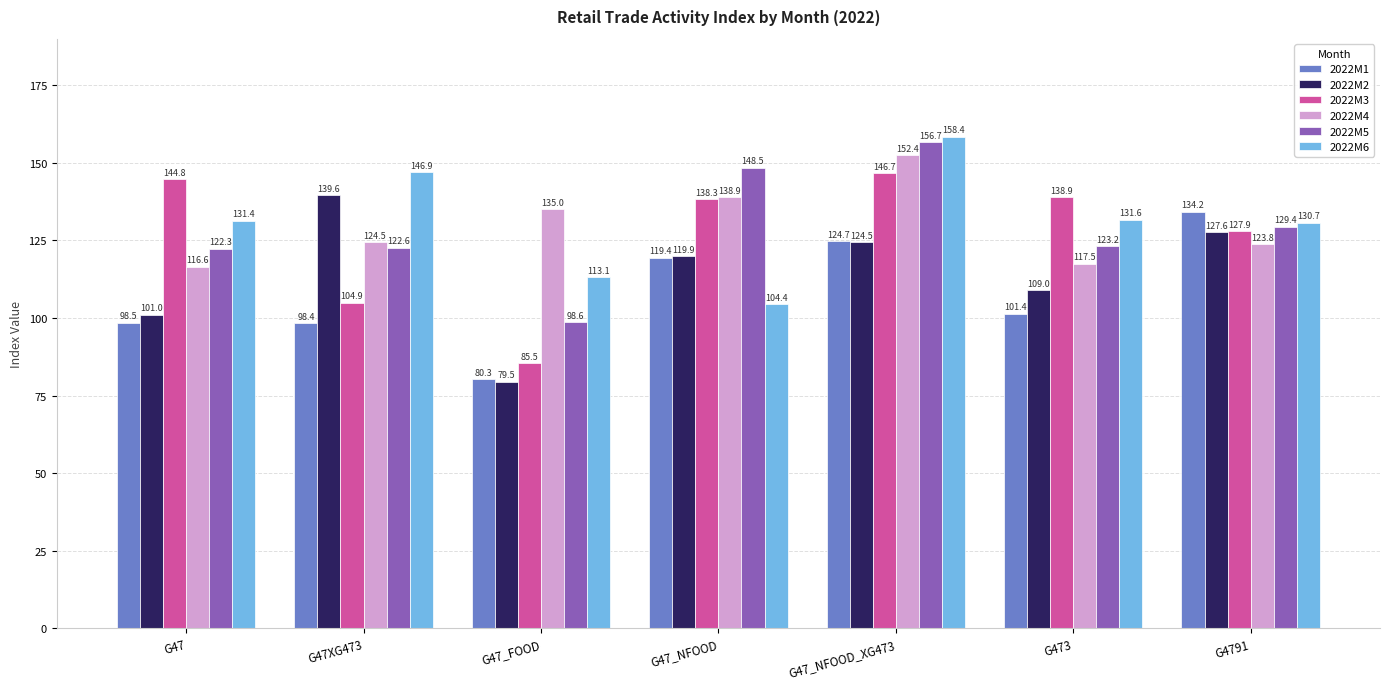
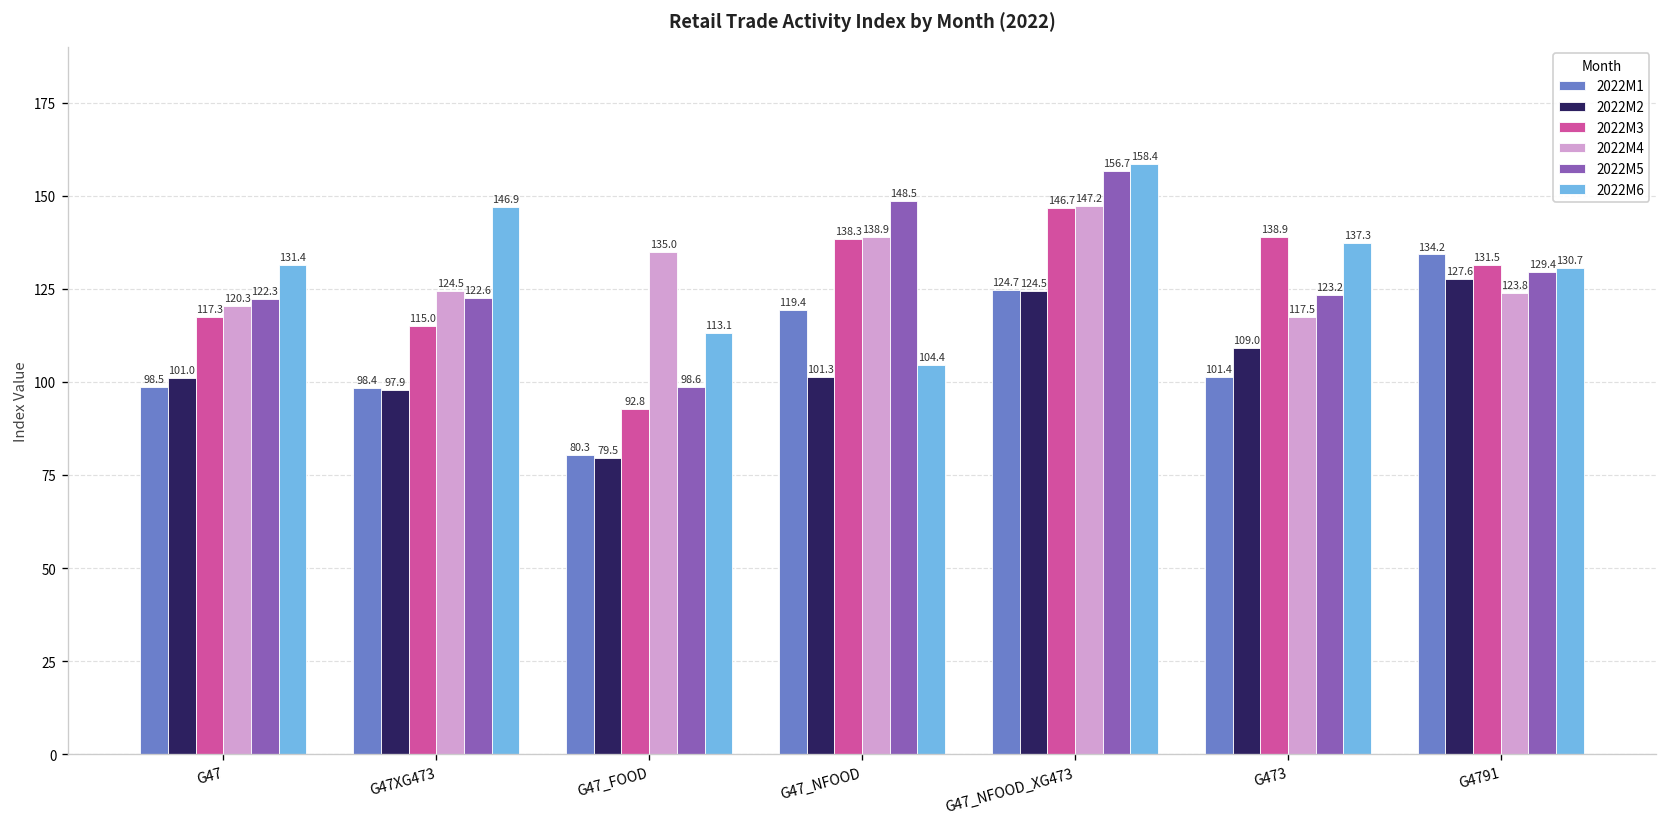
  {
    "2022M2": {
      "G47": 101.0,
-     "G47XG473": 139.6,
+     "G47XG473": 97.9,
      "G47_FOOD": 79.5,
-     "G47_NFOOD": 119.9,
+     "G47_NFOOD": 101.3,
      "G47_NFOOD_XG473": 124.5,
      "G473": 109.0,
      "G4791": 127.6
    },
    "2022M3": {
-     "G47": 144.8,
-     "G47XG473": 104.9,
-     "G47_FOOD": 85.5,
+     "G47": 117.3,
+     "G47XG473": 115.0,
+     "G47_FOOD": 92.8,
      "G47_NFOOD": 138.3,
      "G47_NFOOD_XG473": 146.7,
      "G473": 138.9,
-     "G4791": 127.9
+     "G4791": 131.5
    },
    "2022M4": {
-     "G47": 116.6,
+     "G47": 120.3,
      "G47XG473": 124.5,
      "G47_FOOD": 135.0,
      "G47_NFOOD": 138.9,
-     "G47_NFOOD_XG473": 152.4,
+     "G47_NFOOD_XG473": 147.2,
      "G473": 117.5,
      "G4791": 123.8
    },
    "2022M6": {
      "G47": 131.4,
      "G47XG473": 146.9,
      "G47_FOOD": 113.1,
      "G47_NFOOD": 104.4,
      "G47_NFOOD_XG473": 158.4,
-     "G473": 131.6,
+     "G473": 137.3,
      "G4791": 130.7
    }
  }
